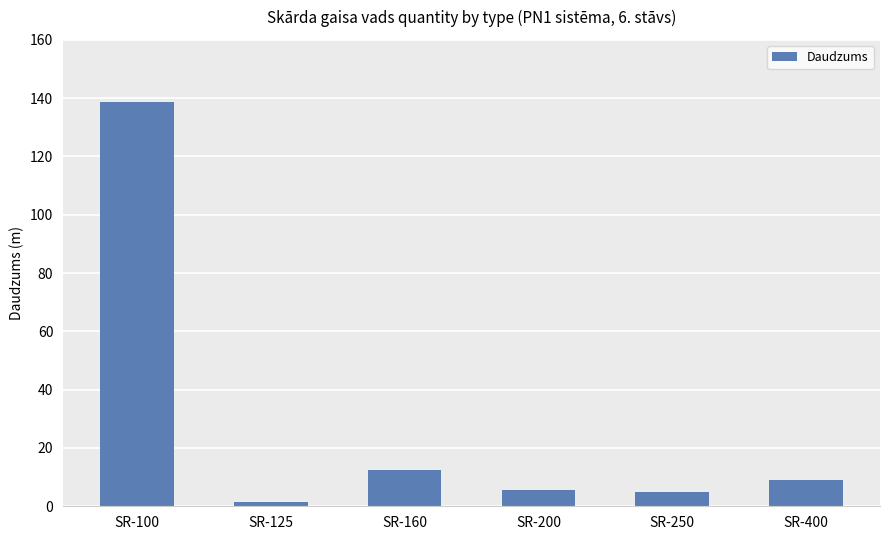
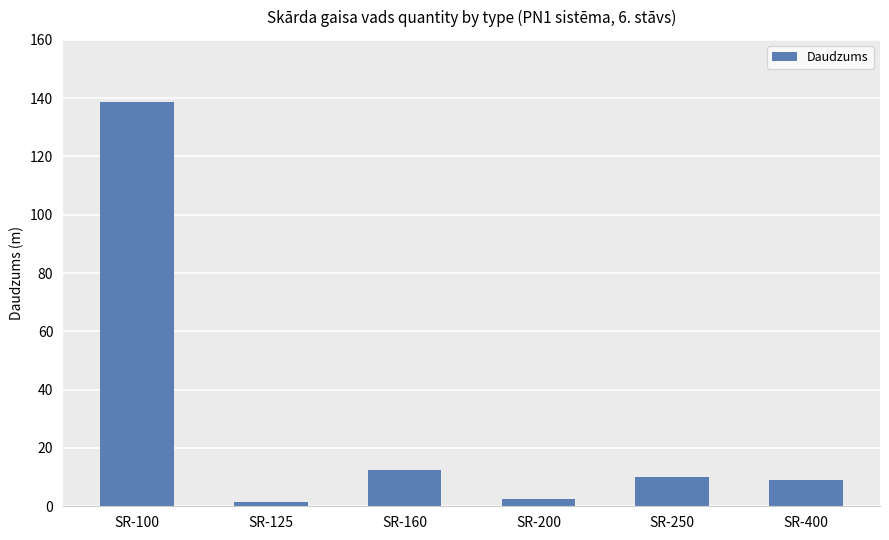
  {
    "SR-100": 139,
    "SR-125": 2,
    "SR-160": 12,
-   "SR-200": 6,
-   "SR-250": 5,
+   "SR-200": 3,
+   "SR-250": 10,
    "SR-400": 9
  }
